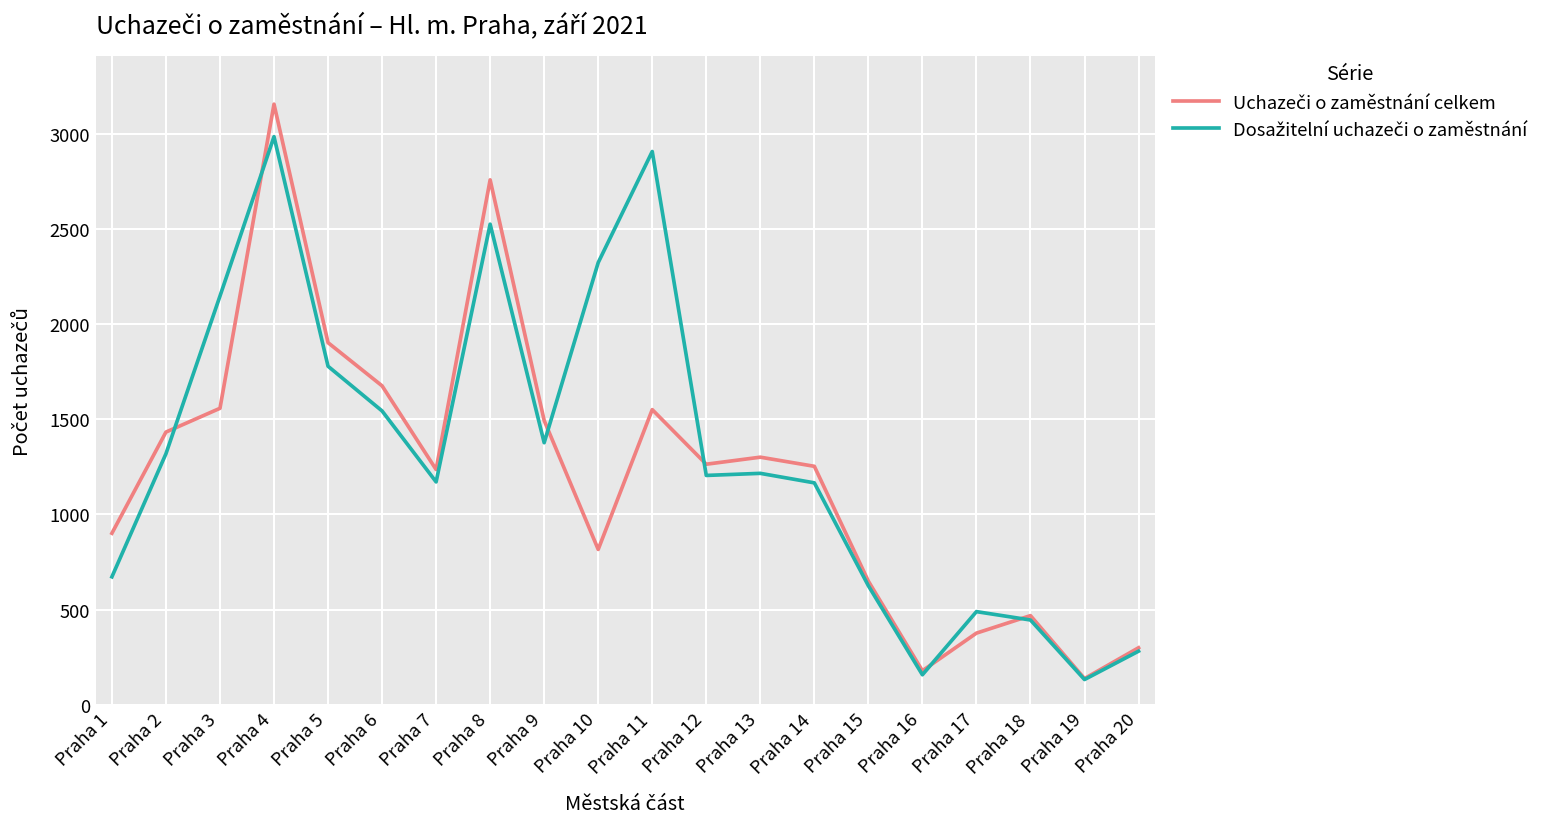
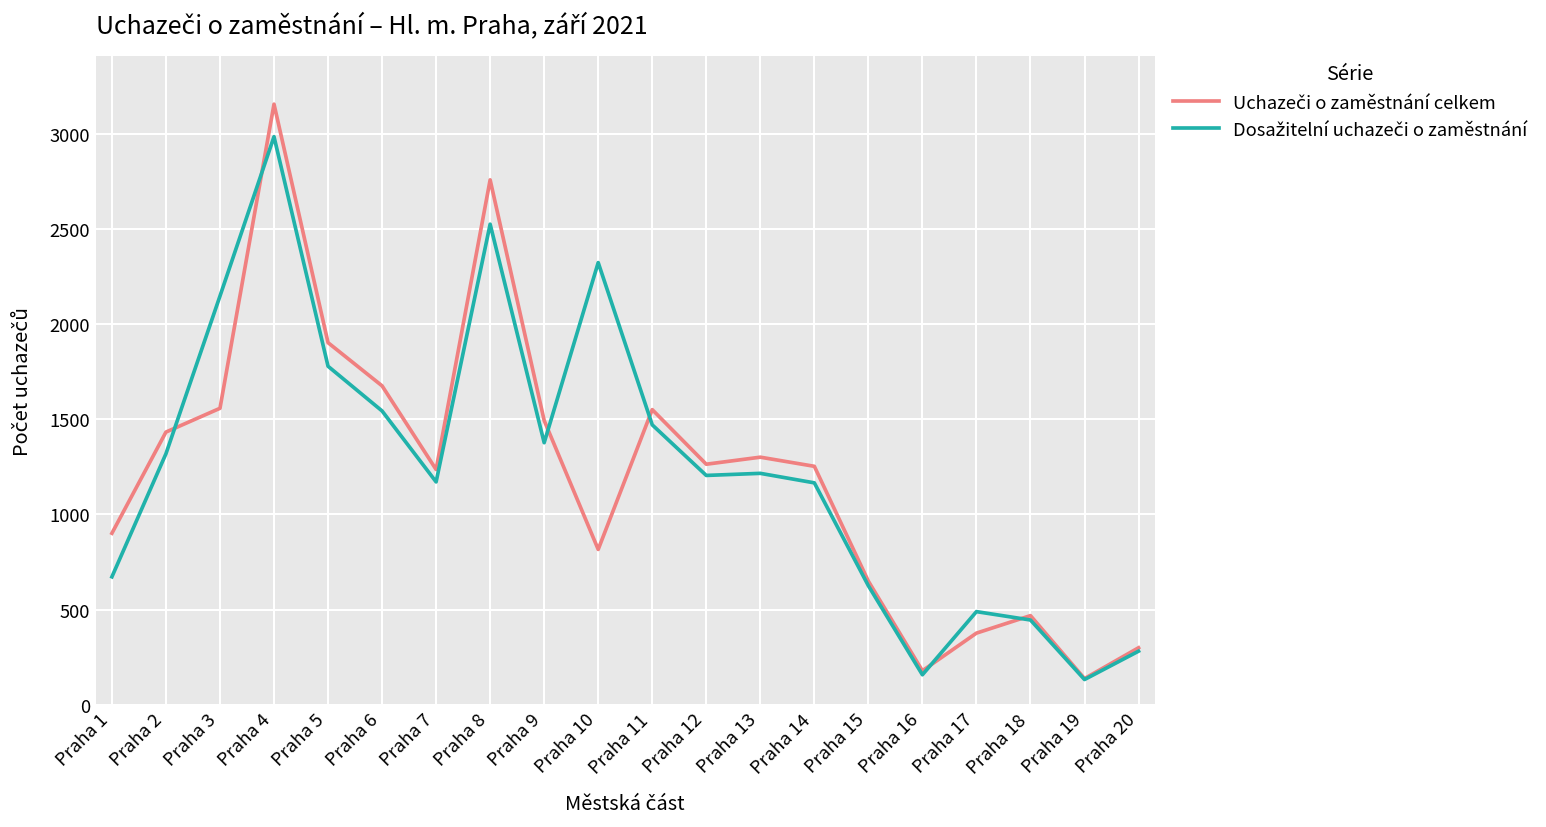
  {
    "Uchazeči o zaměstnání celkem": {
      "Praha 1": 900,
      "Praha 2": 1430,
      "Praha 3": 1560,
      "Praha 4": 3160,
      "Praha 5": 1900,
      "Praha 6": 1680,
      "Praha 7": 1240,
      "Praha 8": 2760,
      "Praha 9": 1490,
      "Praha 10": 820,
      "Praha 11": 1550,
      "Praha 12": 1260,
      "Praha 13": 1300,
      "Praha 14": 1250,
      "Praha 15": 650,
      "Praha 16": 180,
      "Praha 17": 380,
      "Praha 18": 470,
      "Praha 20": 300
    },
    "Dosažitelní uchazeči o zaměstnání": {
      "Praha 1": 670,
      "Praha 2": 1320,
      "Praha 3": 2150,
      "Praha 4": 2990,
      "Praha 5": 1780,
      "Praha 6": 1540,
      "Praha 7": 1170,
      "Praha 8": 2530,
      "Praha 9": 1380,
      "Praha 10": 2320,
-     "Praha 11": 2910,
+     "Praha 11": 1470,
      "Praha 12": 1210,
      "Praha 13": 1220,
      "Praha 14": 1170,
      "Praha 15": 630,
      "Praha 16": 160,
      "Praha 17": 490,
      "Praha 18": 450,
      "Praha 20": 280
    }
  }
